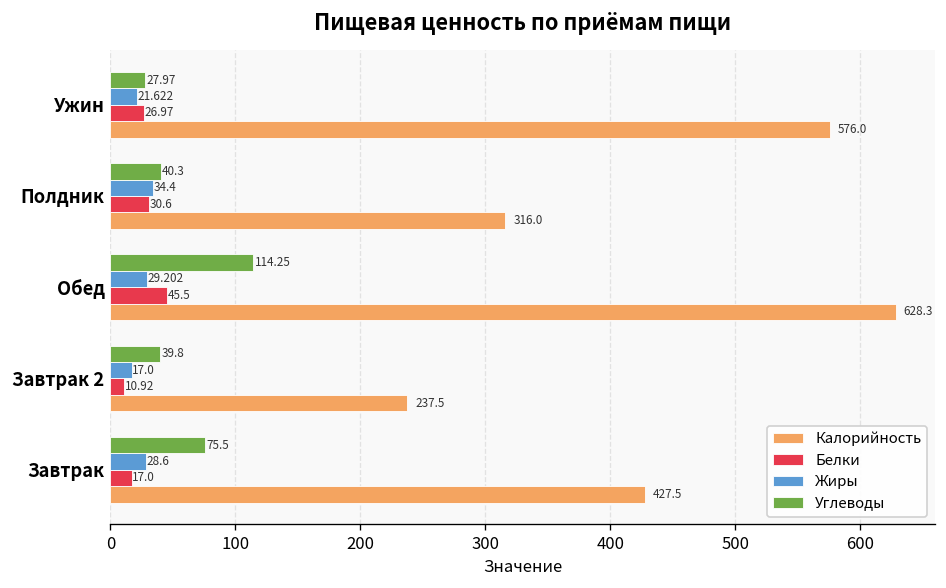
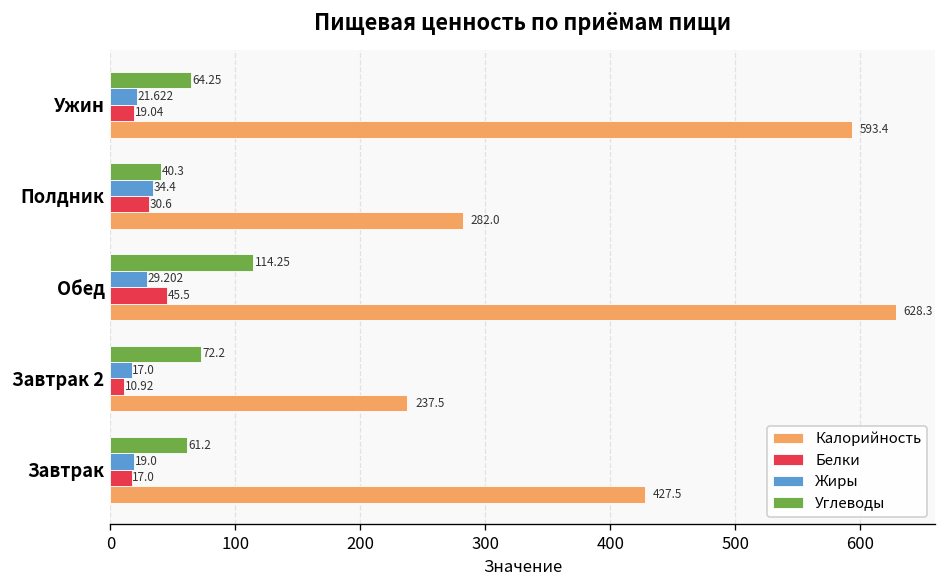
  {
    "Калорийность": {
-     "Ужин": 576.0,
-     "Полдник": 316.0,
+     "Ужин": 593.4,
+     "Полдник": 282.0,
      "Обед": 628.3,
      "Завтрак 2": 237.5,
      "Завтрак": 427.5
    },
    "Белки": {
-     "Ужин": 26.97,
+     "Ужин": 19.04,
      "Полдник": 30.6,
      "Обед": 45.5,
      "Завтрак 2": 10.92,
      "Завтрак": 17.0
    },
    "Жиры": {
      "Ужин": 21.622,
      "Полдник": 34.4,
      "Обед": 29.202,
      "Завтрак 2": 17.0,
-     "Завтрак": 28.6
+     "Завтрак": 19.0
    },
    "Углеводы": {
-     "Ужин": 27.97,
+     "Ужин": 64.25,
      "Полдник": 40.3,
      "Обед": 114.25,
-     "Завтрак 2": 39.8,
-     "Завтрак": 75.5
+     "Завтрак 2": 72.2,
+     "Завтрак": 61.2
    }
  }
